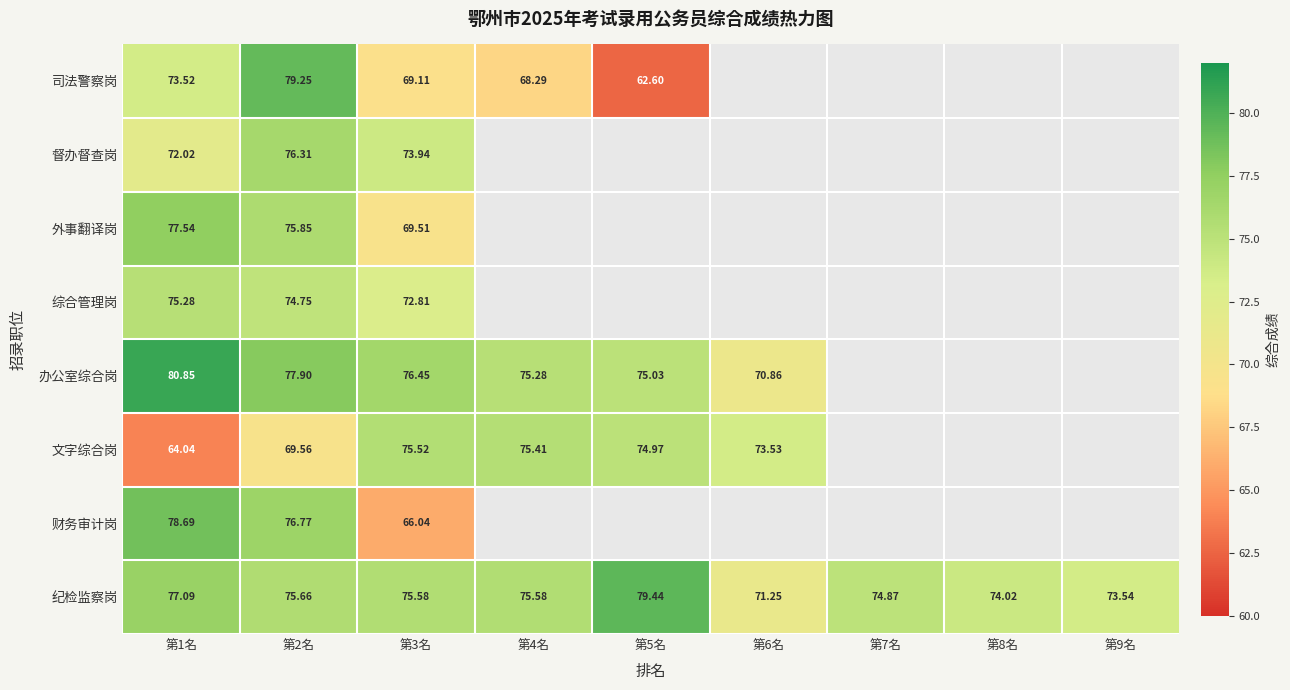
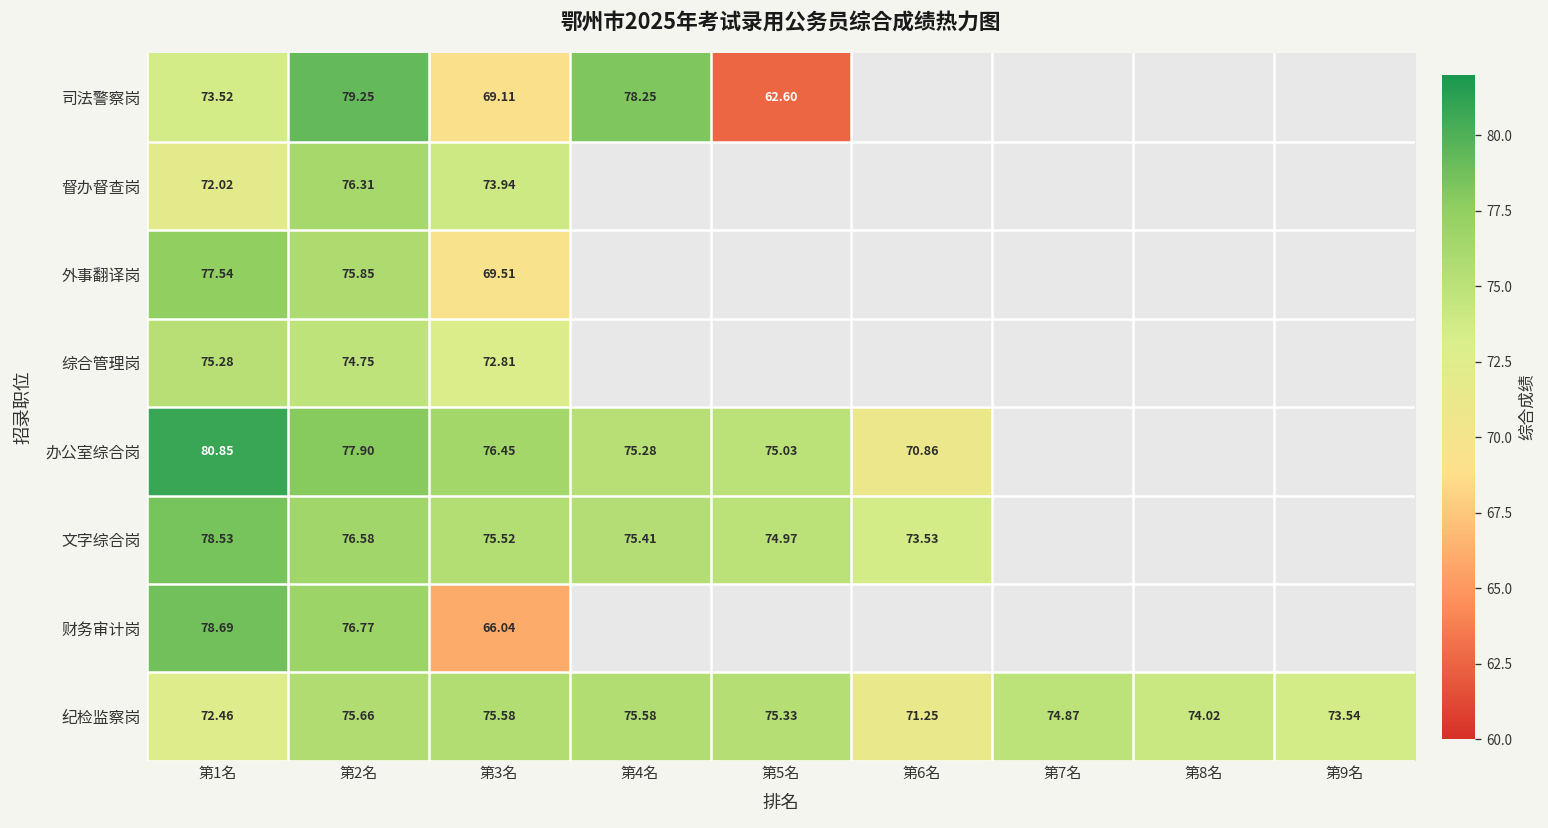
  {
    "司法警察岗": {
      "第1名": 73.52,
      "第2名": 79.25,
      "第3名": 69.11,
-     "第4名": 68.29,
+     "第4名": 78.25,
      "第5名": 62.60
    },
    "督办督查岗": {
      "第1名": 72.02,
      "第2名": 76.31,
      "第3名": 73.94
    },
    "外事翻译岗": {
      "第1名": 77.54,
      "第2名": 75.85,
      "第3名": 69.51
    },
    "综合管理岗": {
      "第1名": 75.28,
      "第2名": 74.75,
      "第3名": 72.81
    },
    "办公室综合岗": {
      "第1名": 80.85,
      "第2名": 77.90,
      "第3名": 76.45,
      "第4名": 75.28,
      "第5名": 75.03,
      "第6名": 70.86
    },
    "文字综合岗": {
-     "第1名": 64.04,
-     "第2名": 69.56,
+     "第1名": 78.53,
+     "第2名": 76.58,
      "第3名": 75.52,
      "第4名": 75.41,
      "第5名": 74.97,
      "第6名": 73.53
    },
    "财务审计岗": {
      "第1名": 78.69,
      "第2名": 76.77,
      "第3名": 66.04
    },
    "纪检监察岗": {
-     "第1名": 77.09,
+     "第1名": 72.46,
      "第2名": 75.66,
      "第3名": 75.58,
      "第4名": 75.58,
-     "第5名": 79.44,
+     "第5名": 75.33,
      "第6名": 71.25,
      "第7名": 74.87,
      "第8名": 74.02,
      "第9名": 73.54
    }
  }
